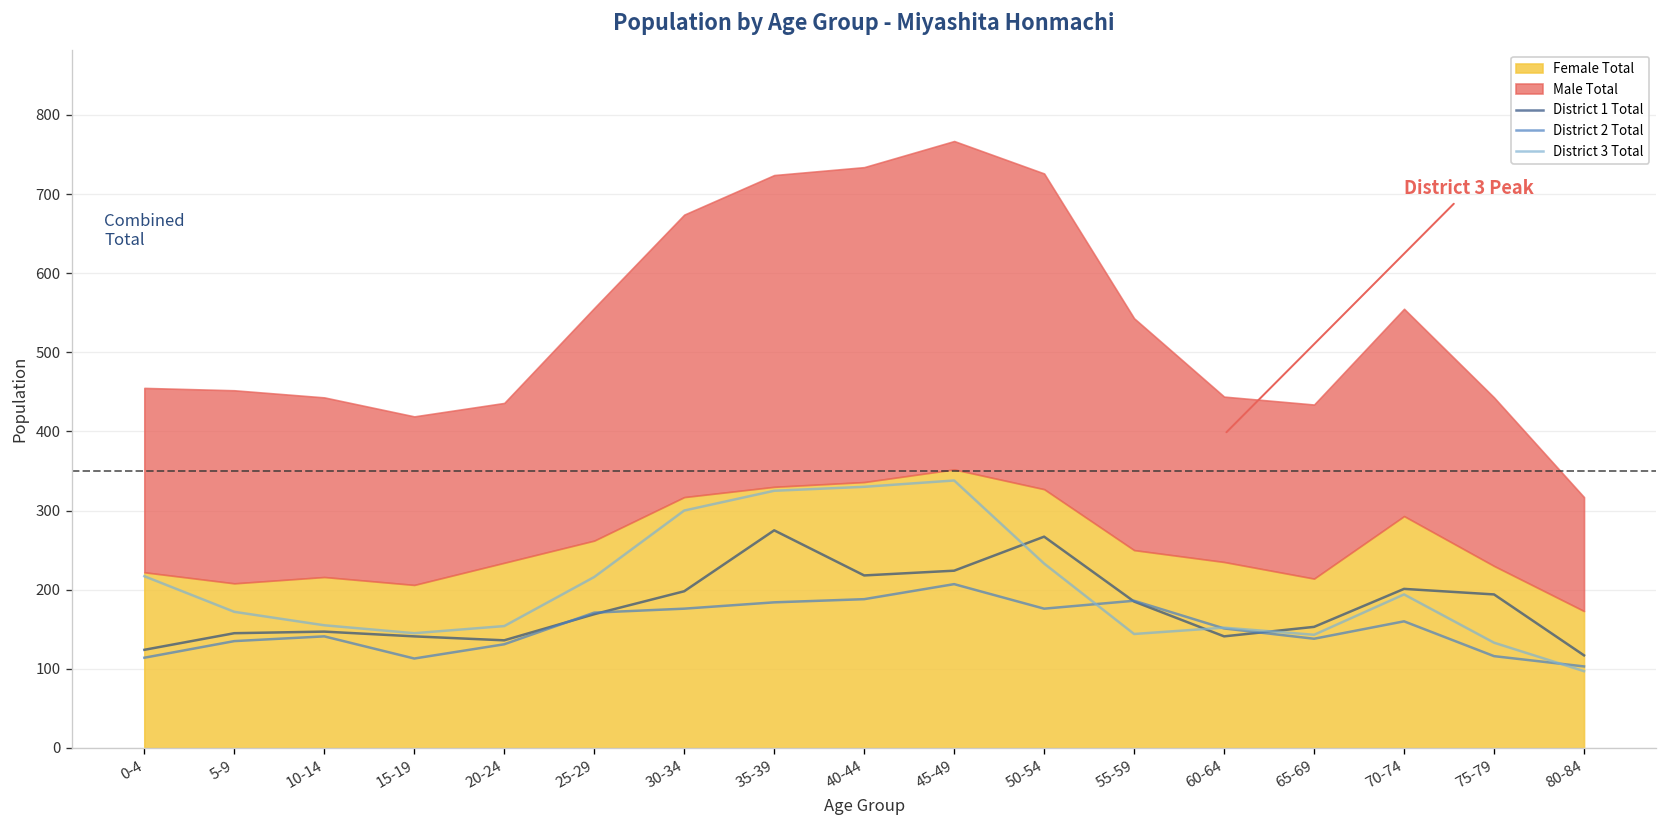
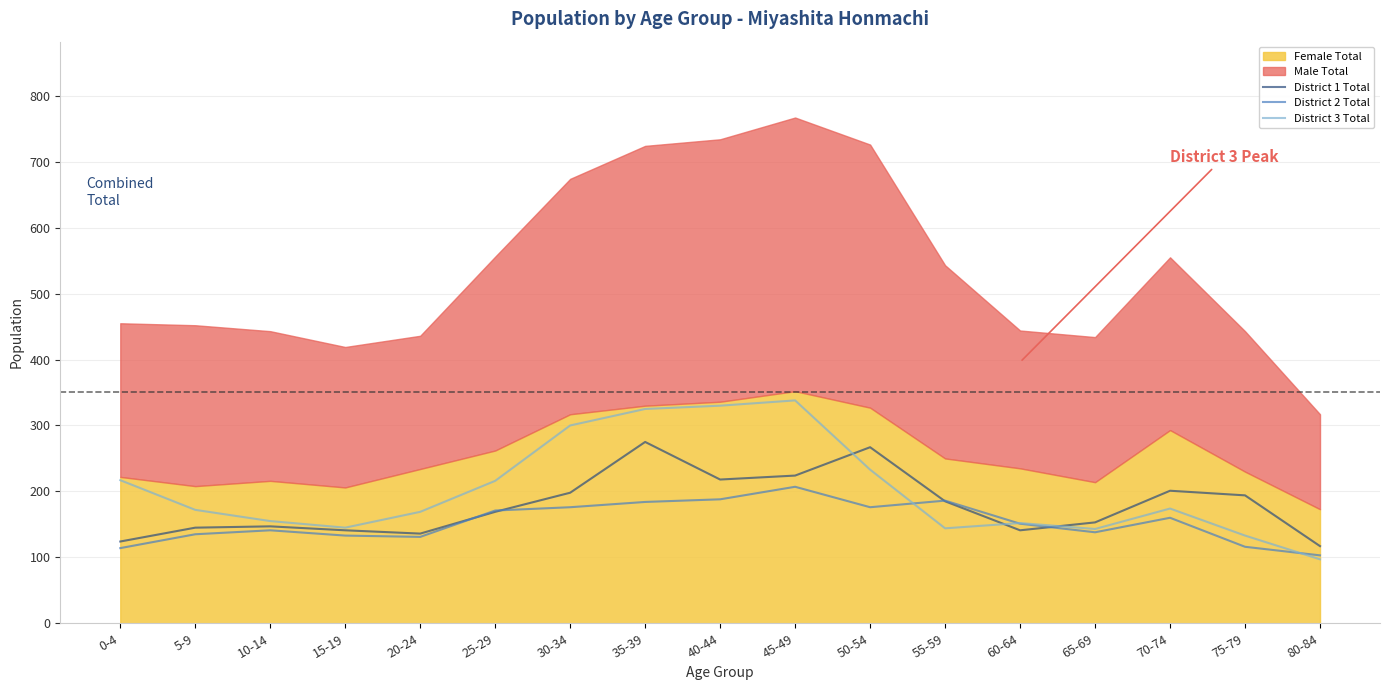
  {
    "District 1 Total": {
      "0-4": 120,
      "5-9": 150,
      "10-14": 150,
      "15-19": 140,
      "20-24": 140,
      "30-34": 200,
      "35-39": 280,
      "40-44": 220,
      "45-49": 220,
      "50-54": 270,
      "60-64": 140,
      "65-69": 150,
      "70-74": 200,
      "75-79": 190,
      "80-84": 120
    },
    "Female Total": {
      "0-4": 220,
      "5-9": 210,
      "10-14": 220,
      "15-19": 210,
      "20-24": 230,
      "25-29": 260,
      "30-34": 320,
      "35-39": 330,
      "40-44": 340,
      "45-49": 350,
      "50-54": 330,
      "55-59": 250,
      "60-64": 240,
      "65-69": 210,
      "70-74": 290,
      "75-79": 230,
      "80-84": 170
    },
    "District 2 Total": {
      "0-4": 110,
      "5-9": 140,
      "10-14": 140,
-     "15-19": 110,
+     "15-19": 130,
      "20-24": 130,
      "30-34": 180,
      "35-39": 180,
      "40-44": 190,
      "45-49": 210,
      "50-54": 180,
      "65-69": 140,
      "70-74": 160,
      "75-79": 120,
      "80-84": 100
    },
    "Male Total": {
      "0-4": 230,
      "5-9": 240,
      "10-14": 230,
      "15-19": 210,
      "20-24": 200,
      "25-29": 290,
      "30-34": 360,
      "35-39": 390,
      "40-44": 400,
      "45-49": 420,
      "50-54": 400,
      "55-59": 290,
      "60-64": 210,
      "80-84": 140
    },
    "District 3 Total": {
      "0-4": 220,
      "5-9": 170,
      "10-14": 160,
      "15-19": 150,
-     "20-24": 150,
+     "20-24": 170,
      "25-29": 220,
      "30-34": 300,
      "35-39": 330,
      "40-44": 330,
      "45-49": 340,
      "50-54": 230,
      "55-59": 140,
      "65-69": 140,
-     "70-74": 190,
+     "70-74": 170,
      "75-79": 130,
      "80-84": 100
    }
  }
